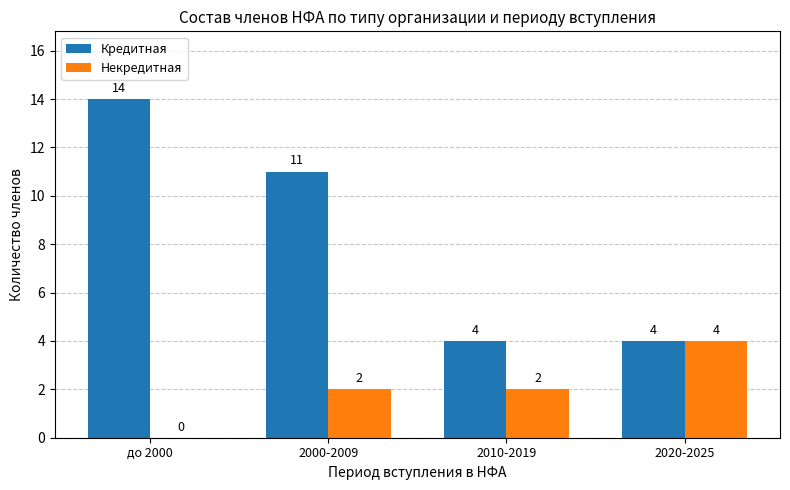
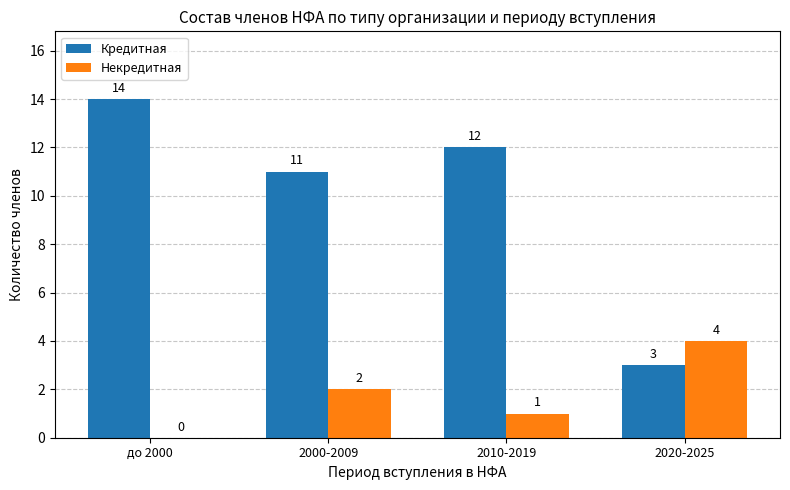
  {
    "Кредитная": {
      "до 2000": 14,
      "2000-2009": 11,
-     "2010-2019": 4,
-     "2020-2025": 4
+     "2010-2019": 12,
+     "2020-2025": 3
    },
    "Некредитная": {
      "до 2000": 0,
      "2000-2009": 2,
-     "2010-2019": 2,
+     "2010-2019": 1,
      "2020-2025": 4
    }
  }
